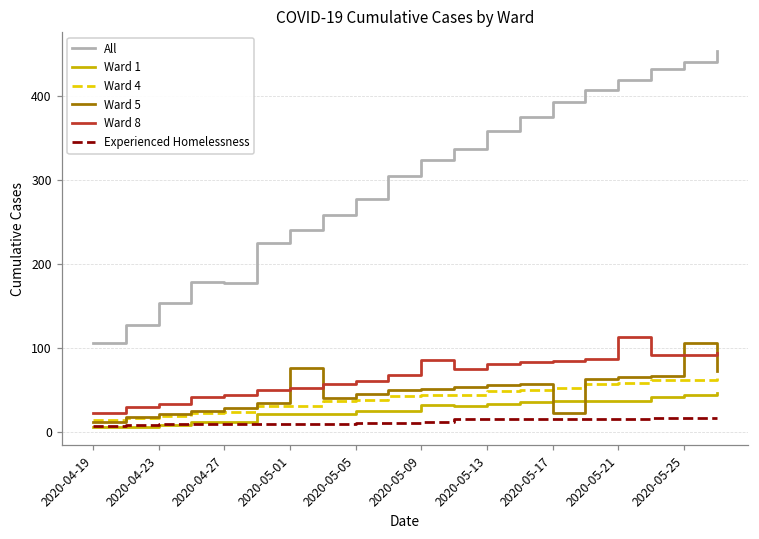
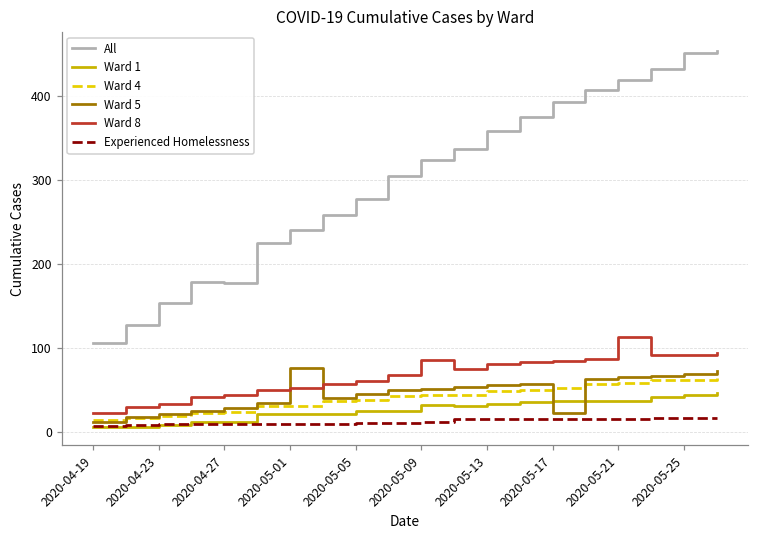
  {
    "All": {
      "2020-04-19": 110,
      "2020-04-23": 150,
      "2020-04-27": 180,
      "2020-05-01": 240,
      "2020-05-05": 280,
      "2020-05-09": 320,
      "2020-05-13": 360,
      "2020-05-17": 390,
      "2020-05-21": 420,
-     "2020-05-25": 440
+     "2020-05-25": 450
    },
    "Ward 5": {
      "2020-04-27": 30,
      "2020-05-01": 80,
      "2020-05-05": 50,
      "2020-05-09": 50,
      "2020-05-13": 60,
      "2020-05-17": 20,
      "2020-05-21": 70,
-     "2020-05-25": 110
+     "2020-05-25": 70
    },
    "Ward 8": {
      "2020-04-19": 20,
      "2020-04-23": 30,
      "2020-04-27": 40,
      "2020-05-01": 50,
      "2020-05-05": 60,
      "2020-05-09": 90,
      "2020-05-13": 80,
      "2020-05-17": 80,
      "2020-05-21": 110,
      "2020-05-25": 90
    },
    "Experienced Homelessness": {
      "2020-05-01": 10,
      "2020-05-05": 10,
      "2020-05-09": 10,
      "2020-05-13": 20,
      "2020-05-17": 20,
      "2020-05-21": 20,
      "2020-05-25": 20
    }
  }
